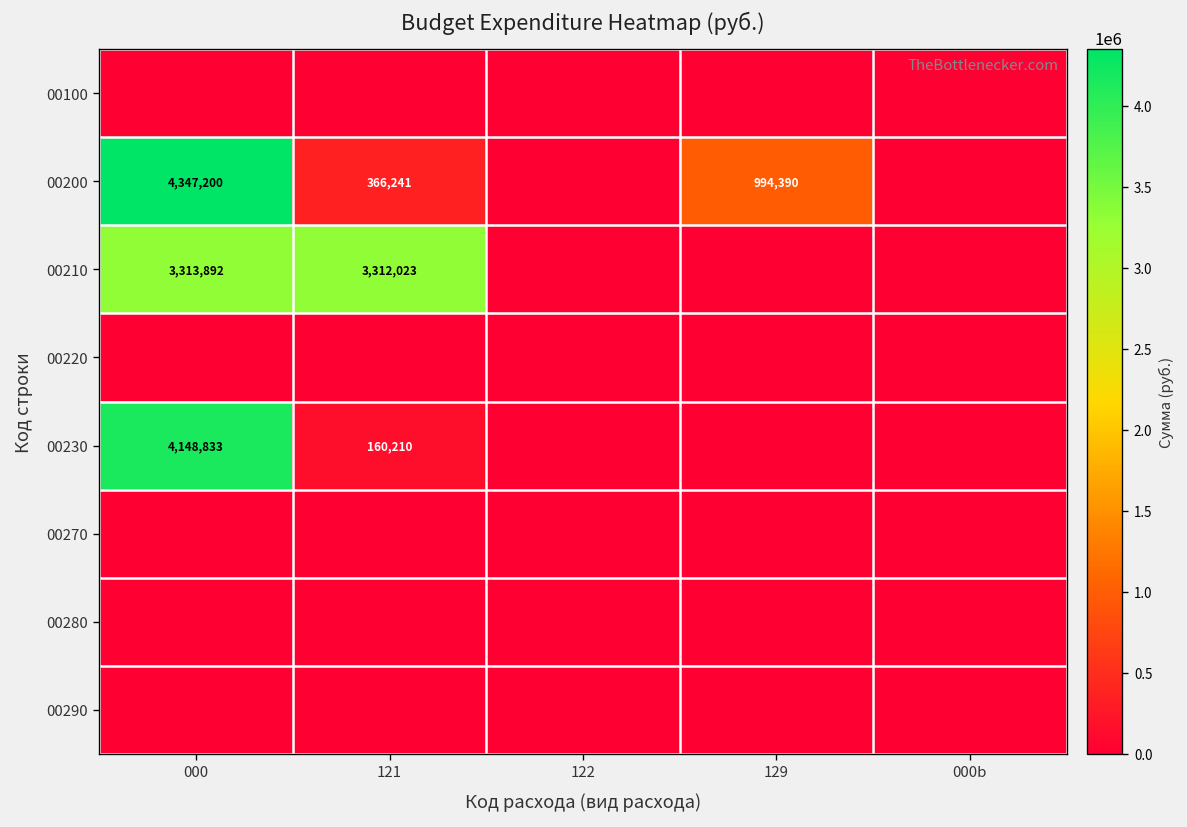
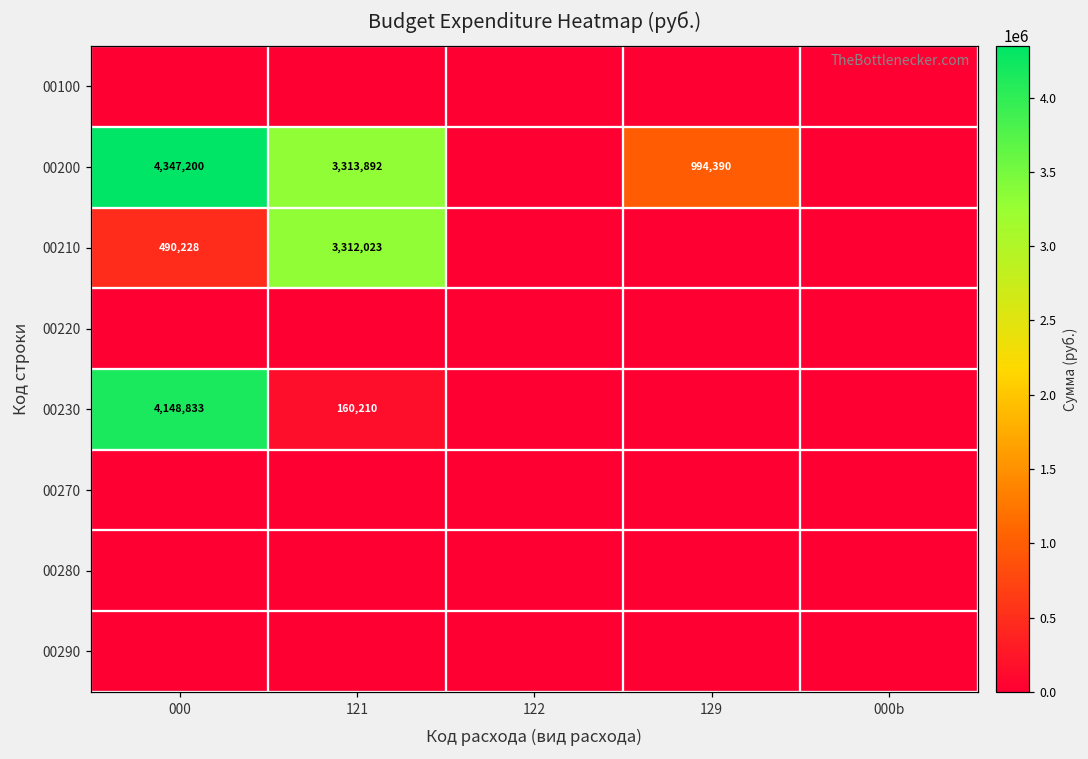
  {
    "00200": {
      "000": "4,347,200",
-     "121": "366,241",
+     "121": "3,313,892",
      "129": "994,390"
    },
    "00210": {
-     "000": "3,313,892",
+     "000": "490,228",
      "121": "3,312,023"
    },
    "00230": {
      "000": "4,148,833",
      "121": "160,210"
    }
  }
